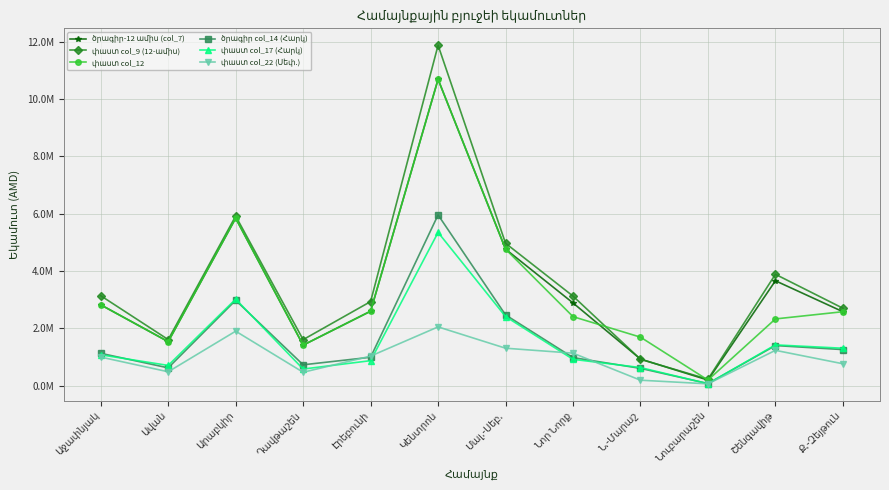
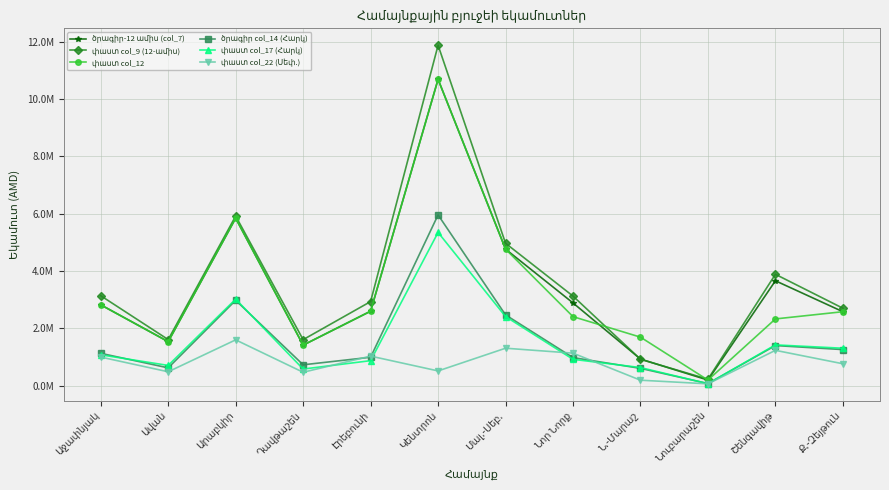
  {
    "ծրագիր-12 ամիս (col_7)": {
      "Նոր Նորք": 2900000,
      "Շենգավիթ": 3700000
    },
    "փաստ col_12": {
      "Նոր Նորք": 2400000,
      "Ն.-Մարաշ": 1700000,
      "Շենգավիթ": 2300000
    },
    "փաստ col_17 (Հարկ)": {
      "Դավթաշեն": 600000,
      "Էրեբունի": 900000,
      "Կենտրոն": 5300000
    },
    "փաստ col_22 (Սեփ.)": {
      "Ավան": 500000,
-     "Արաբկիր": 1900000,
+     "Արաբկիր": 1600000,
      "Դավթաշեն": 500000,
-     "Կենտրոն": 2100000,
+     "Կենտրոն": 500000,
      "Մալ.-Սեբ.": 1300000,
      "Նոր Նորք": 1100000,
      "Ն.-Մարաշ": 200000,
      "Շենգավիթ": 1200000,
      "Ք.-Զեյթուն": 800000
    }
  }
